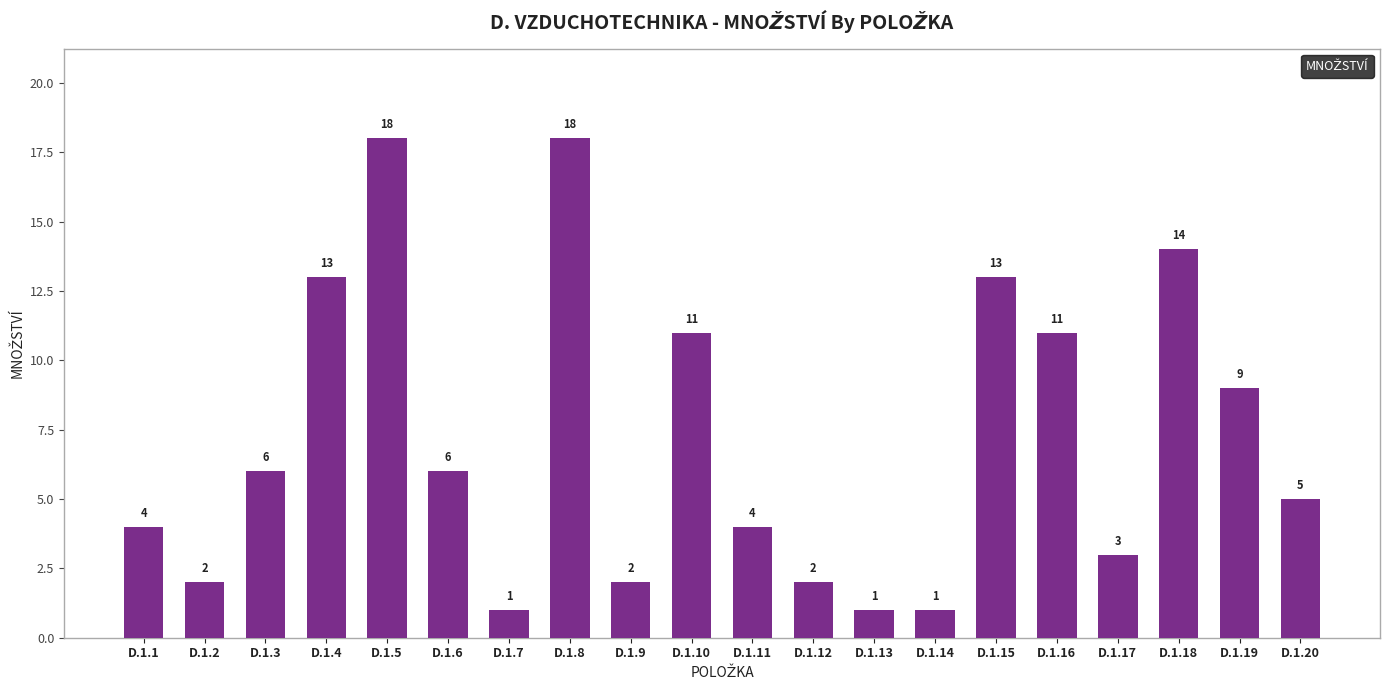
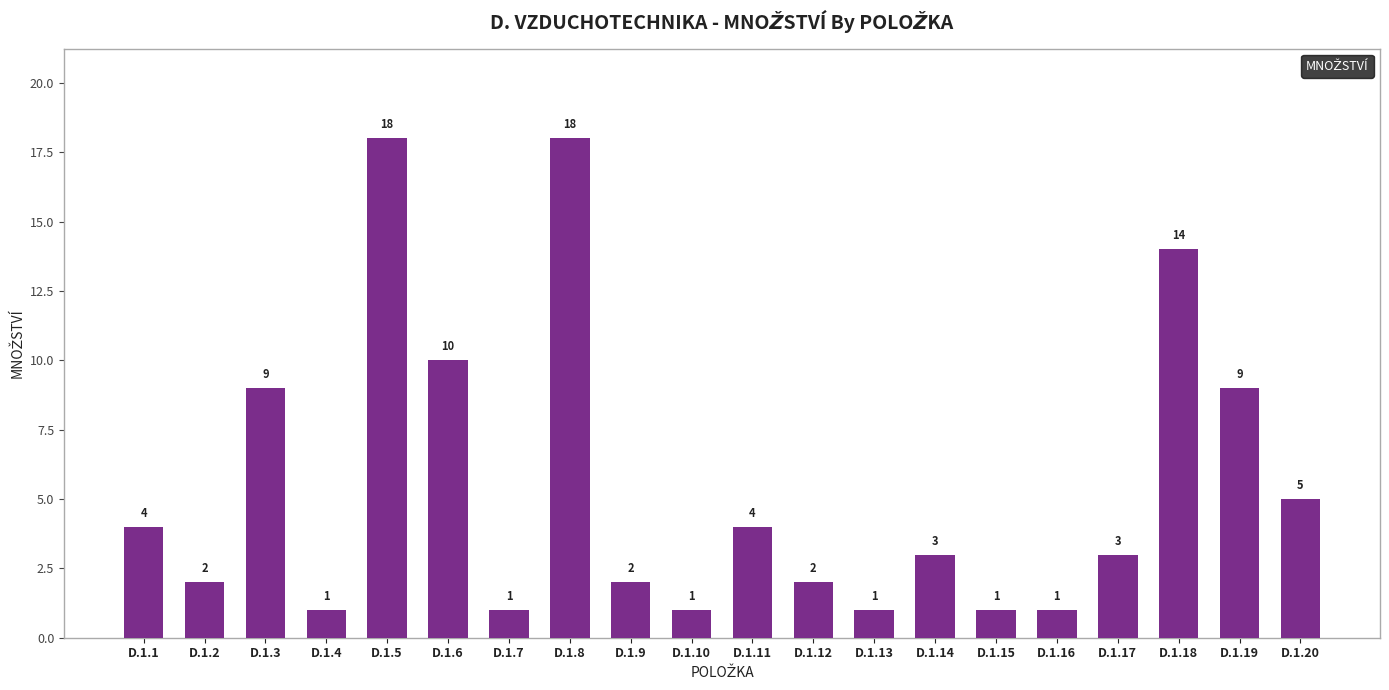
  {
    "D.1.1": 4,
    "D.1.2": 2,
-   "D.1.3": 6,
-   "D.1.4": 13,
+   "D.1.3": 9,
+   "D.1.4": 1,
    "D.1.5": 18,
-   "D.1.6": 6,
+   "D.1.6": 10,
    "D.1.7": 1,
    "D.1.8": 18,
    "D.1.9": 2,
-   "D.1.10": 11,
+   "D.1.10": 1,
    "D.1.11": 4,
    "D.1.12": 2,
    "D.1.13": 1,
-   "D.1.14": 1,
-   "D.1.15": 13,
-   "D.1.16": 11,
+   "D.1.14": 3,
+   "D.1.15": 1,
+   "D.1.16": 1,
    "D.1.17": 3,
    "D.1.18": 14,
    "D.1.19": 9,
    "D.1.20": 5
  }
